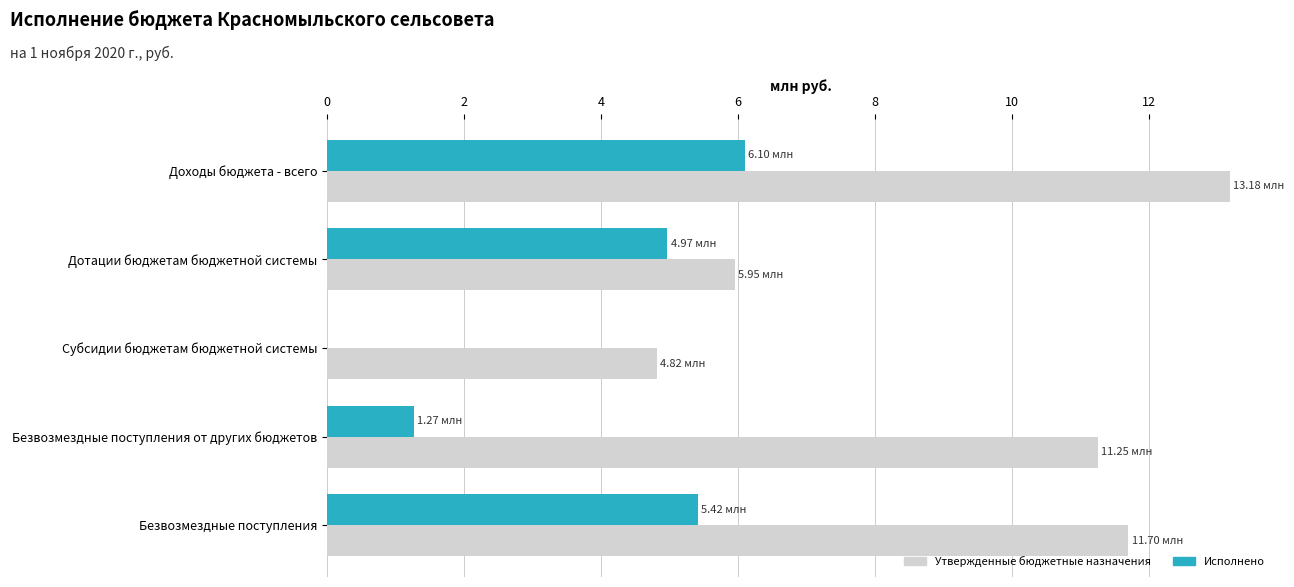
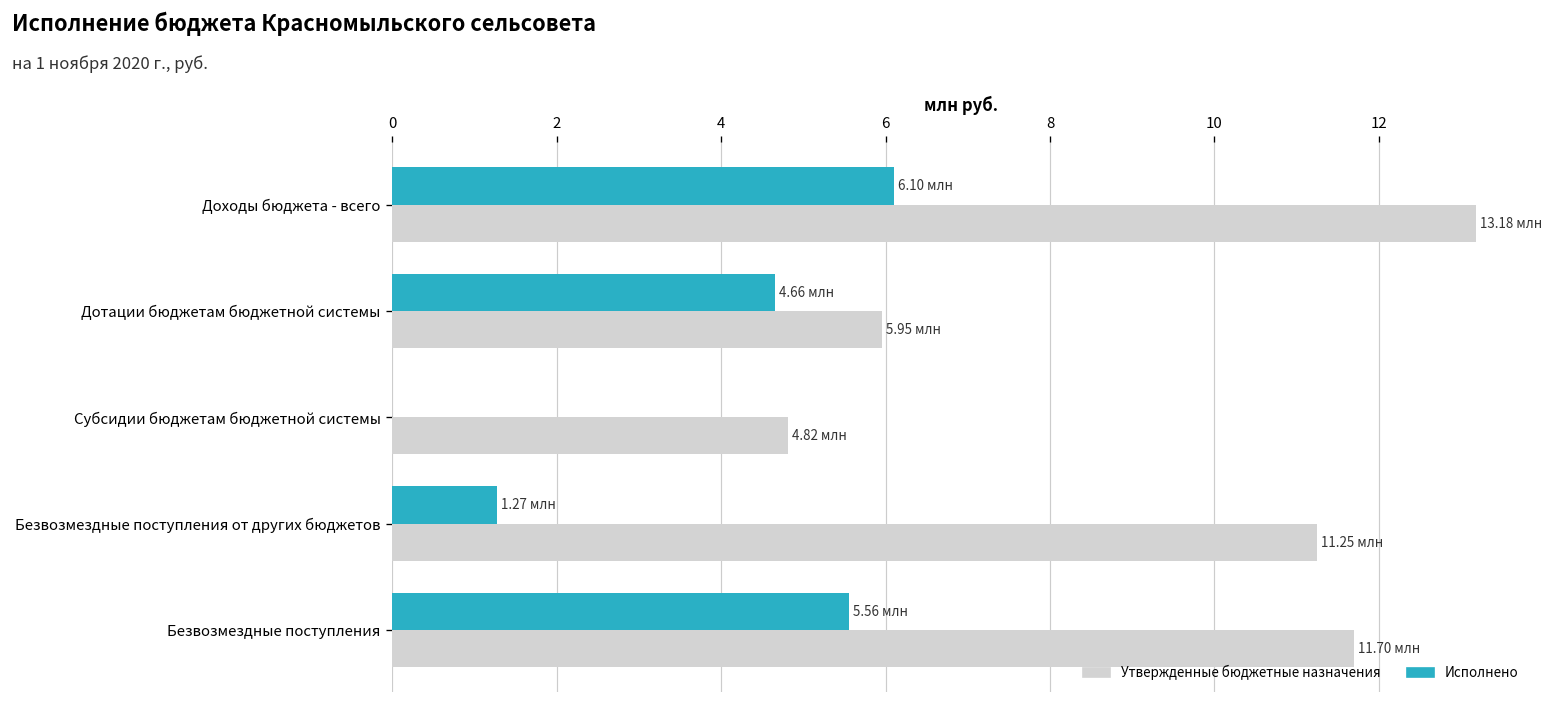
  {
    "Утвержденные бюджетные назначения": {
      "Доходы бюджета - всего": 13.18,
      "Дотации бюджетам бюджетной системы": 5.95,
      "Субсидии бюджетам бюджетной системы": 4.82,
      "Безвозмездные поступления от других бюджетов": 11.25,
      "Безвозмездные поступления": 11.70
    },
    "Исполнено": {
      "Доходы бюджета - всего": 6.10,
-     "Дотации бюджетам бюджетной системы": 4.97,
+     "Дотации бюджетам бюджетной системы": 4.66,
      "Безвозмездные поступления от других бюджетов": 1.27,
-     "Безвозмездные поступления": 5.42
+     "Безвозмездные поступления": 5.56
    }
  }
